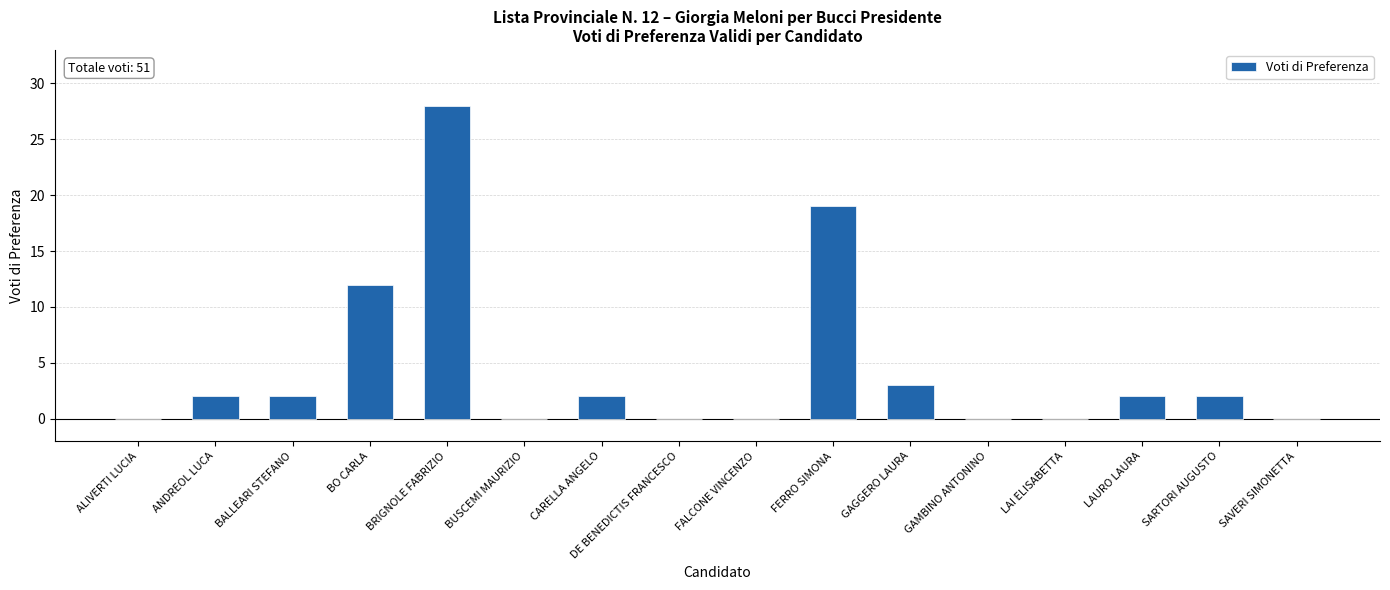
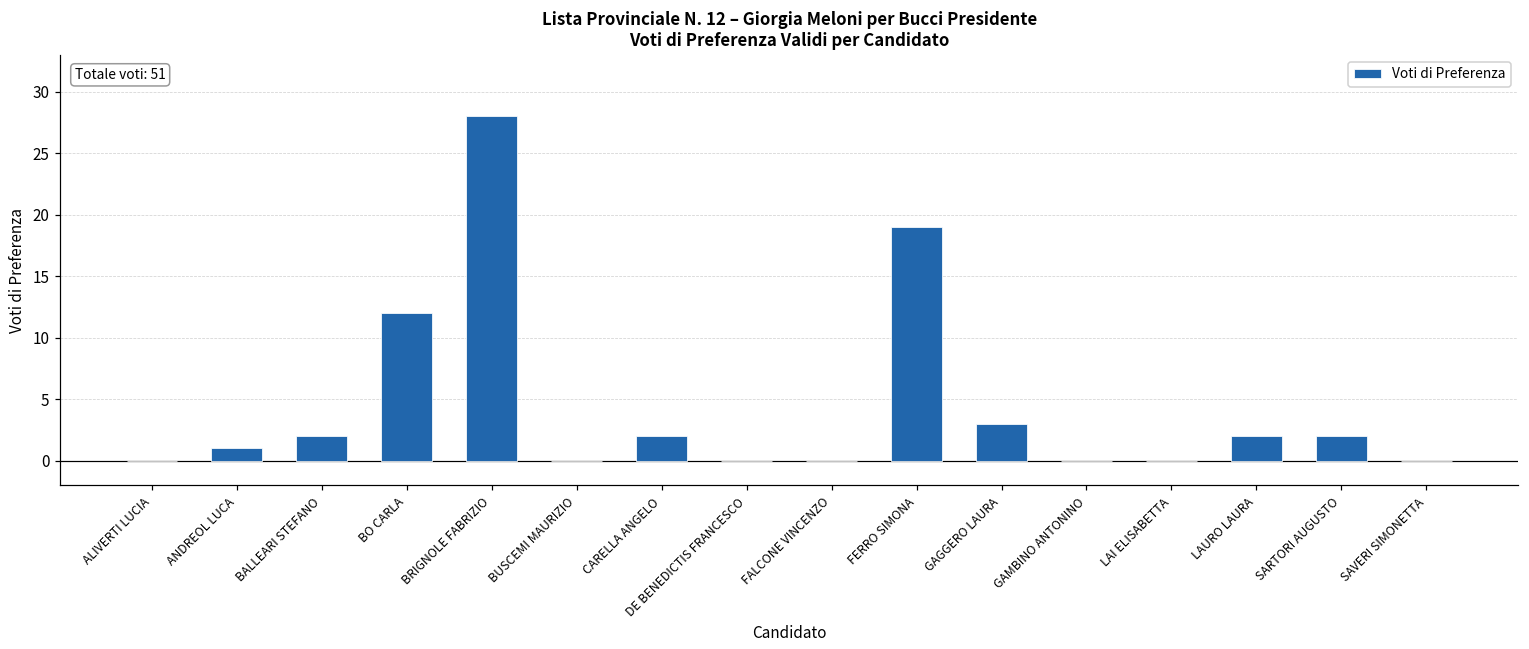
  {
    "ALIVERTI LUCIA": 0,
-   "ANDREOL LUCA": 2,
+   "ANDREOL LUCA": 1,
    "BALLEARI STEFANO": 2,
    "BO CARLA": 12,
    "BRIGNOLE FABRIZIO": 28,
    "BUSCEMI MAURIZIO": 0,
    "CARELLA ANGELO": 2,
    "DE BENEDICTIS FRANCESCO": 0,
    "FALCONE VINCENZO": 0,
    "FERRO SIMONA": 19,
    "GAGGERO LAURA": 3,
    "GAMBINO ANTONINO": 0,
    "LAI ELISABETTA": 0,
    "LAURO LAURA": 2,
    "SARTORI AUGUSTO": 2,
    "SAVERI SIMONETTA": 0
  }
